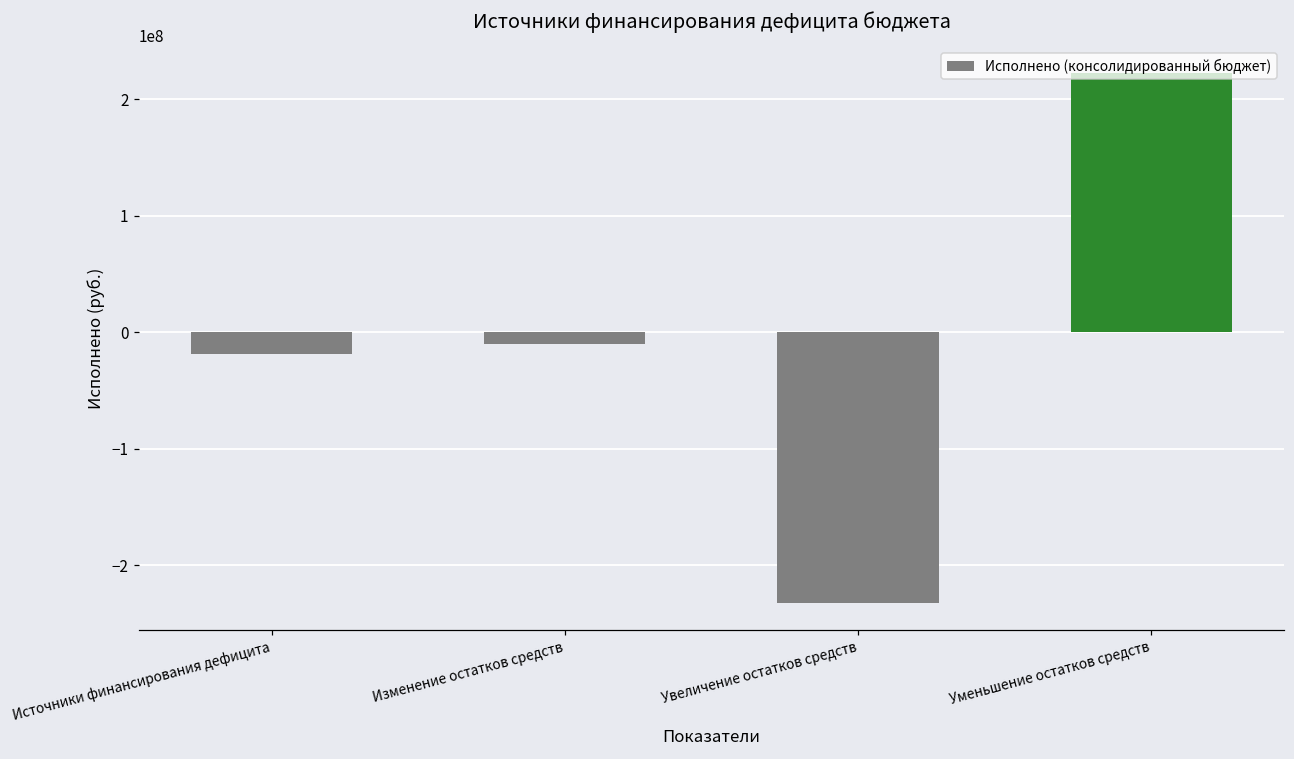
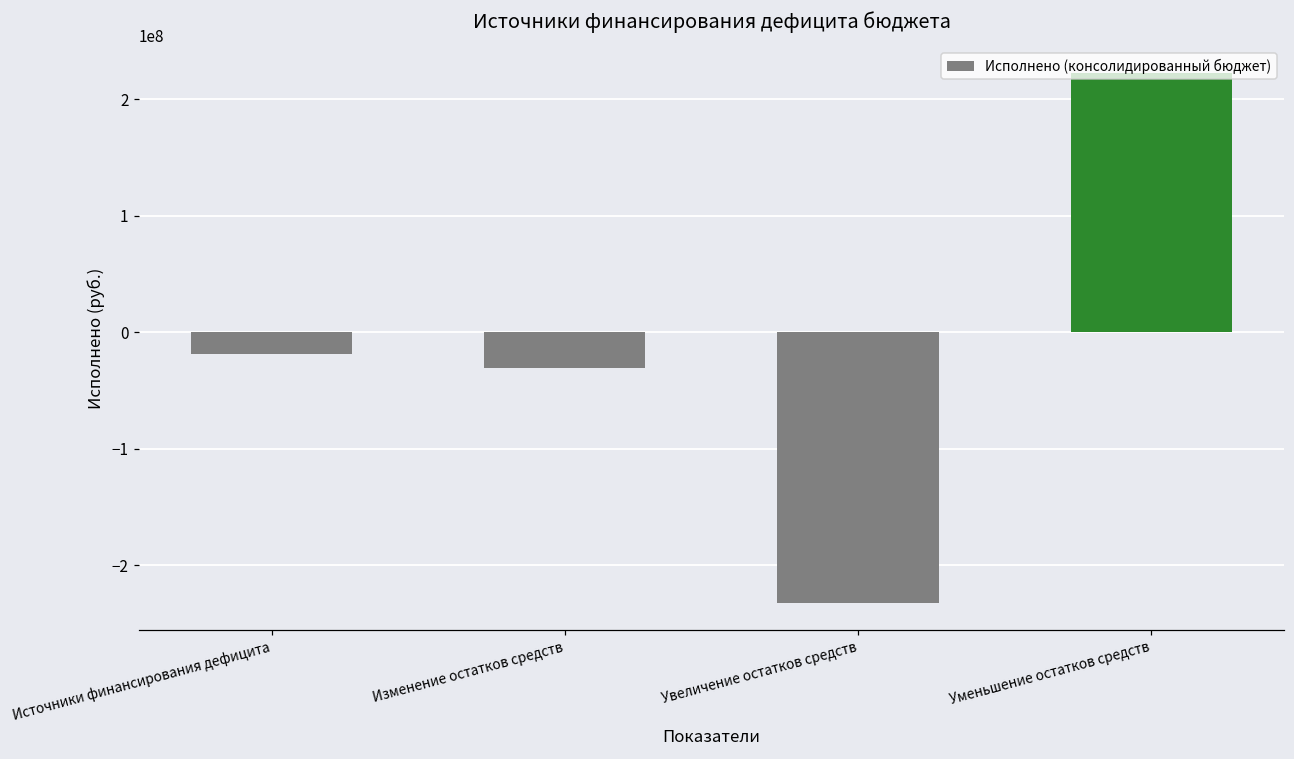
  {
    "Источники финансирования дефицита": -18000000,
-   "Изменение остатков средств": -10000000,
+   "Изменение остатков средств": -31000000,
    "Увеличение остатков средств": -233000000
  }
